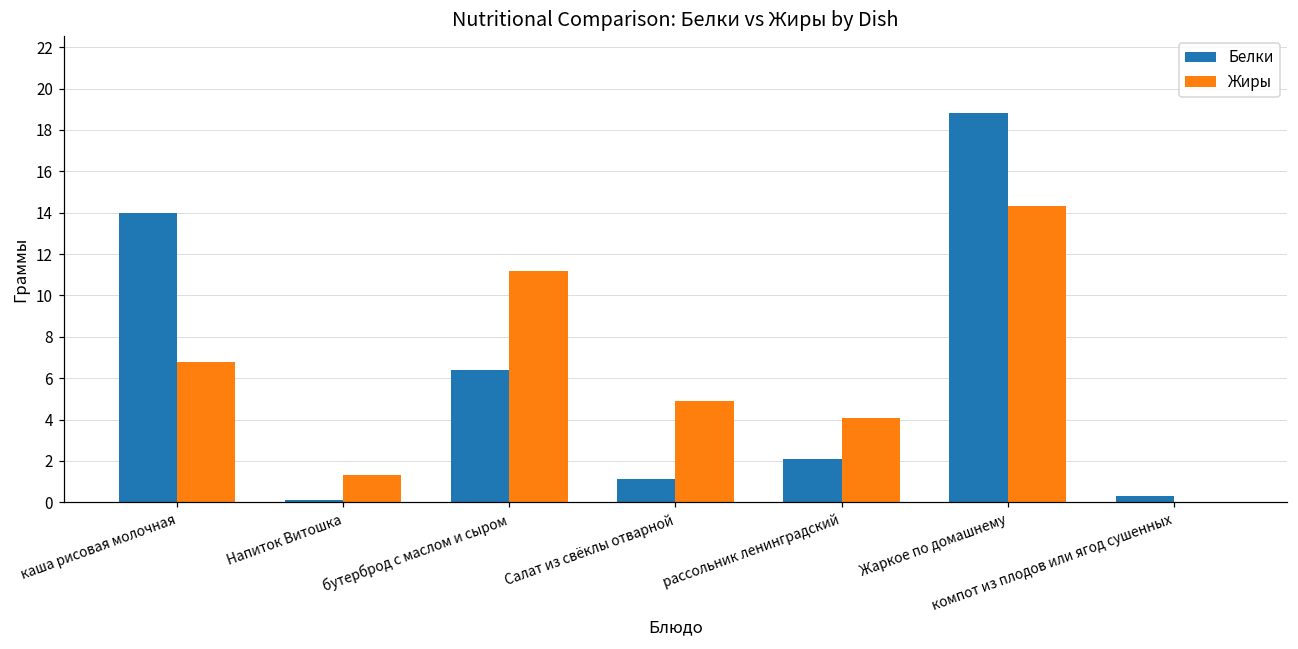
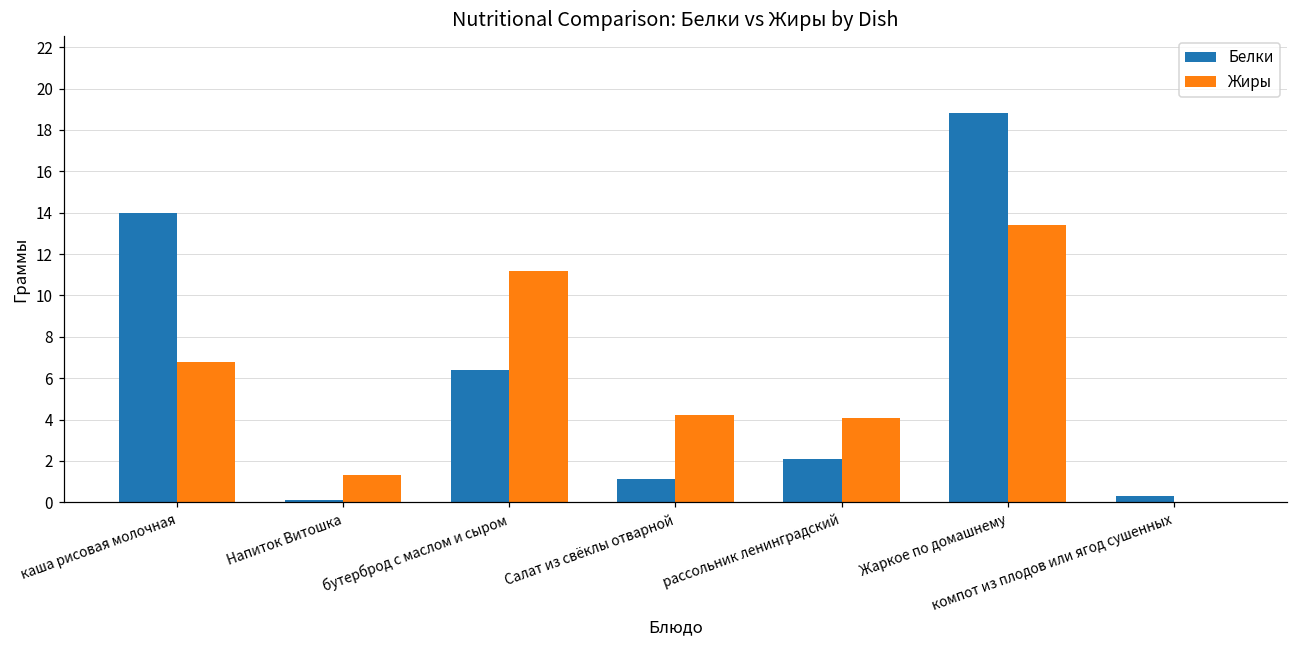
  {
    "Белки": {
      "каша рисовая молочная": 14.0,
      "бутерброд с маслом и сыром": 6.4,
      "Салат из свёклы отварной": 1.1,
      "рассольник ленинградский": 2.1,
      "Жаркое по домашнему": 18.8,
      "компот из плодов или ягод сушенных": 0.3
    },
    "Жиры": {
      "каша рисовая молочная": 6.8,
      "Напиток Витошка": 1.3,
      "бутерброд с маслом и сыром": 11.2,
-     "Салат из свёклы отварной": 4.9,
+     "Салат из свёклы отварной": 4.2,
      "рассольник ленинградский": 4.1,
-     "Жаркое по домашнему": 14.3
+     "Жаркое по домашнему": 13.4
    }
  }
